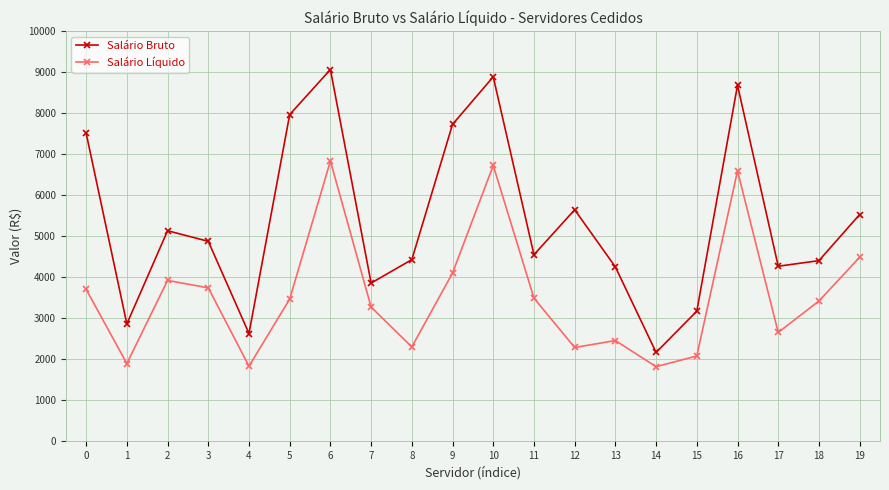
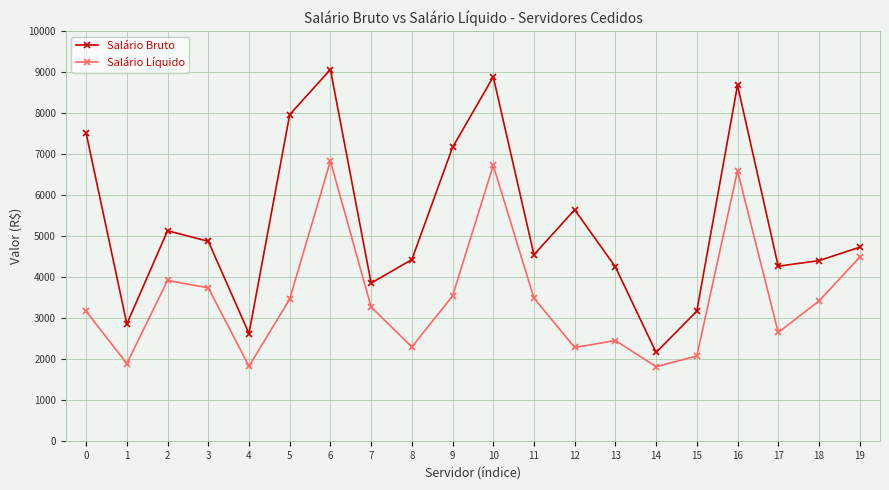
  {
    "Salário Bruto": {
      "0": 7500,
      "1": 2900,
      "2": 5100,
      "3": 4900,
      "4": 2600,
      "5": 8000,
      "6": 9100,
      "7": 3900,
      "8": 4400,
-     "9": 7700,
+     "9": 7200,
      "10": 8900,
      "11": 4500,
      "12": 5600,
      "13": 4200,
      "14": 2200,
      "15": 3200,
      "16": 8700,
      "17": 4300,
      "18": 4400,
-     "19": 5500
+     "19": 4700
    },
    "Salário Líquido": {
-     "0": 3700,
+     "0": 3200,
      "1": 1900,
      "2": 3900,
      "3": 3700,
      "4": 1800,
      "5": 3500,
      "6": 6800,
      "7": 3300,
      "8": 2300,
-     "9": 4100,
+     "9": 3500,
      "10": 6700,
      "11": 3500,
      "12": 2300,
      "13": 2500,
      "14": 1800,
      "15": 2100,
      "16": 6600,
      "17": 2600,
      "18": 3400,
      "19": 4500
    }
  }
